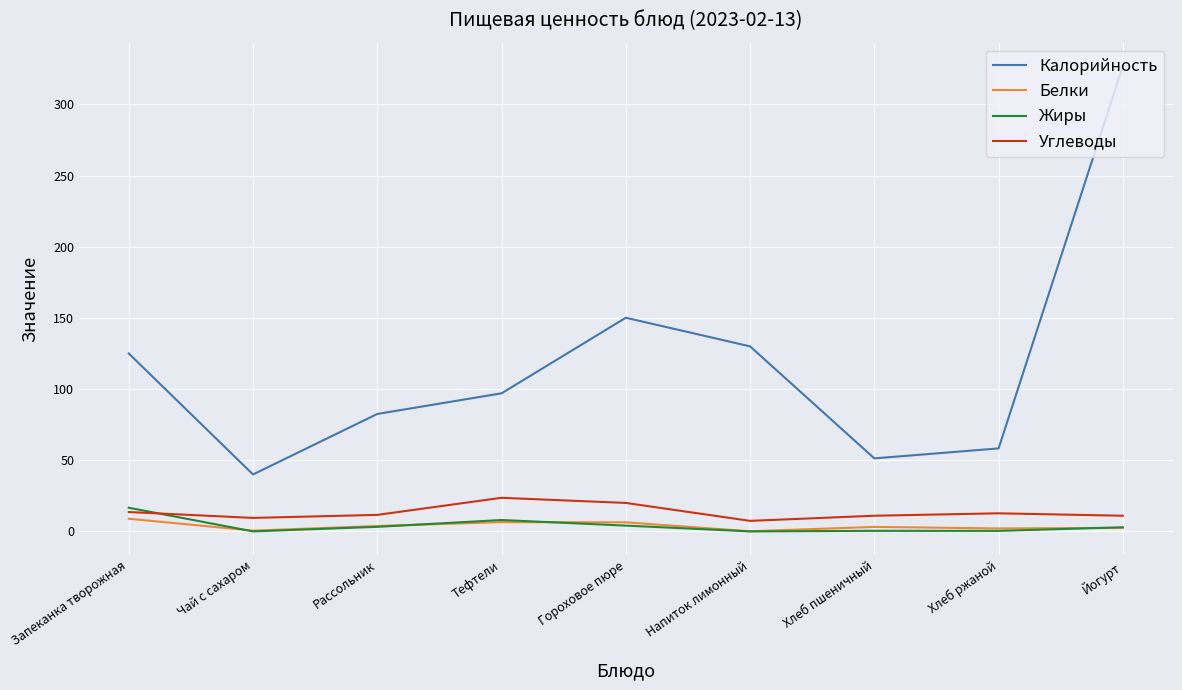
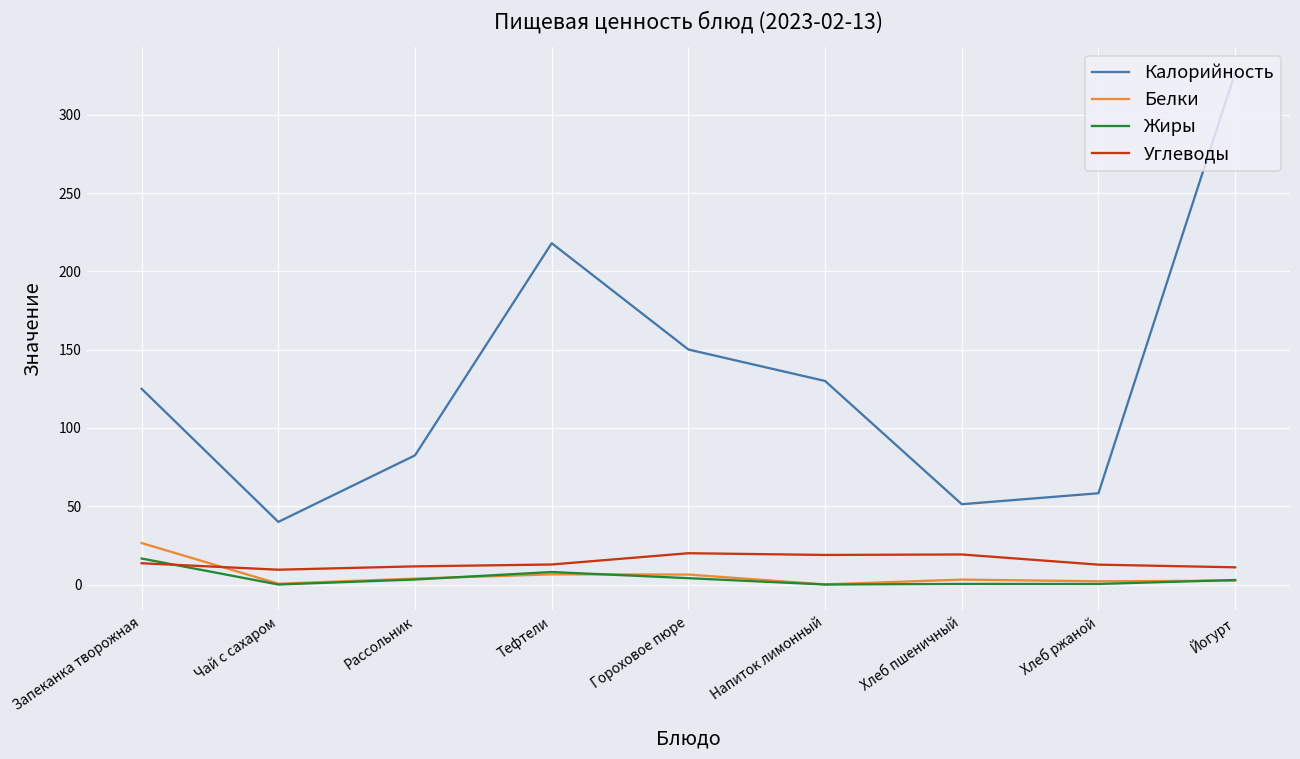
  {
    "Калорийность": {
      "Запеканка творожная": 125,
      "Чай с сахаром": 40,
      "Рассольник": 83,
-     "Тефтели": 97,
+     "Тефтели": 218,
      "Гороховое пюре": 150,
      "Напиток лимонный": 130,
      "Хлеб пшеничный": 51,
      "Хлеб ржаной": 58
    },
    "Белки": {
-     "Запеканка творожная": 9,
+     "Запеканка творожная": 26,
      "Гороховое пюре": 6,
      "Хлеб пшеничный": 3
    },
    "Жиры": {
      "Запеканка творожная": 17,
      "Гороховое пюре": 4,
      "Хлеб пшеничный": 0
    },
    "Углеводы": {
      "Запеканка творожная": 14,
      "Чай с сахаром": 9,
      "Рассольник": 12,
-     "Тефтели": 24,
+     "Тефтели": 13,
      "Гороховое пюре": 20,
-     "Напиток лимонный": 7,
-     "Хлеб пшеничный": 11,
+     "Напиток лимонный": 19,
+     "Хлеб пшеничный": 19,
      "Хлеб ржаной": 13,
      "Йогурт": 11
    }
  }
